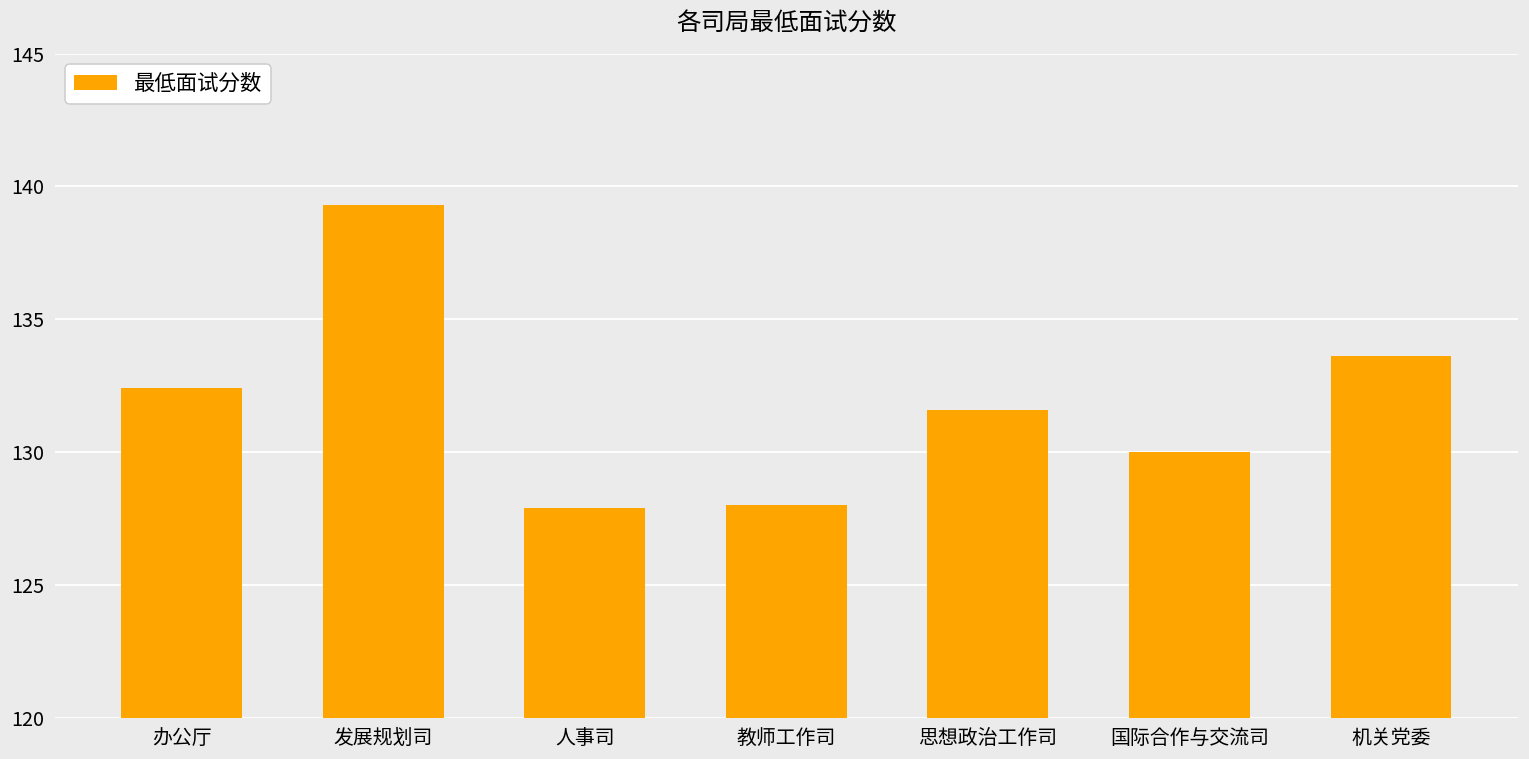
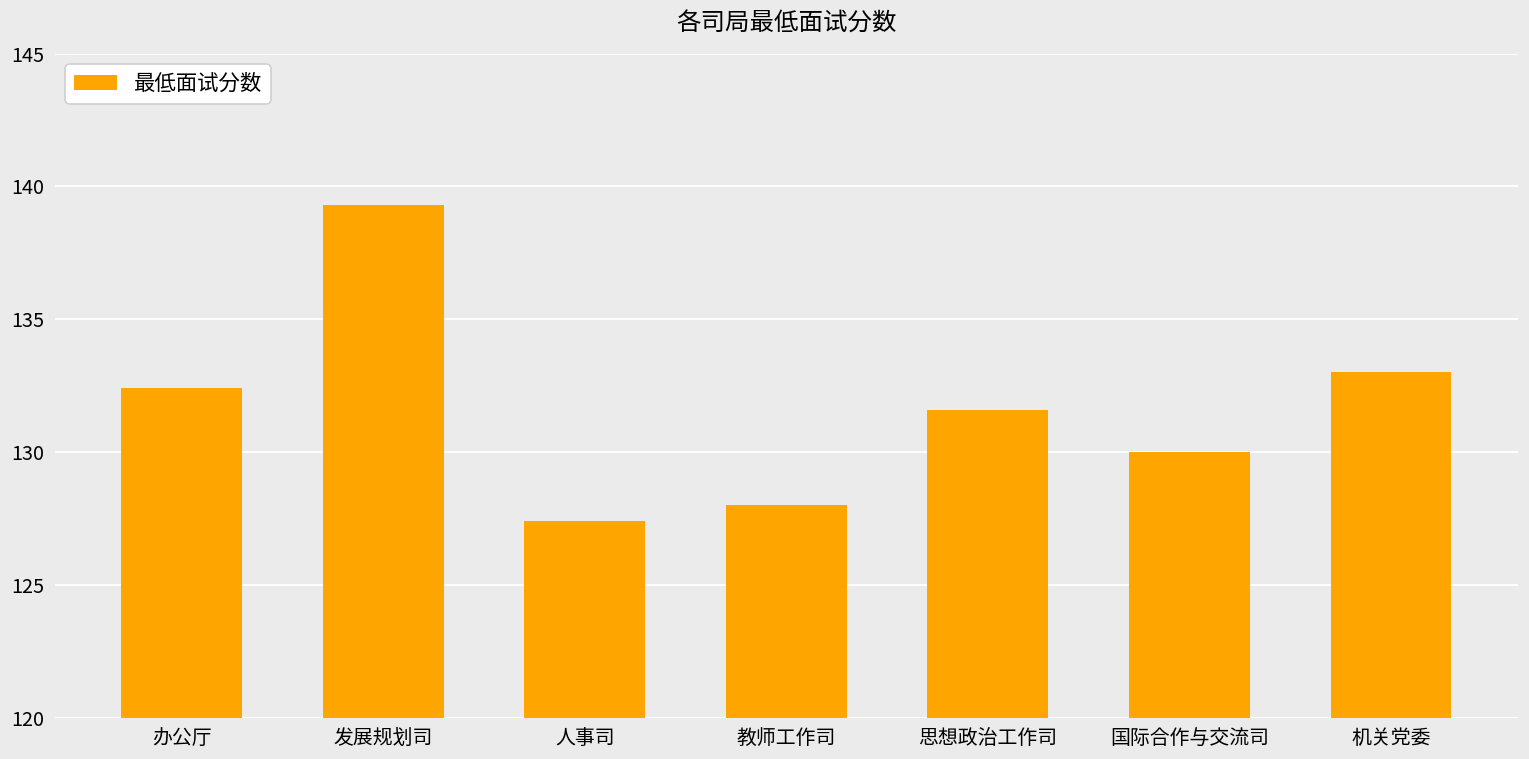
  {
    "办公厅": 132.4,
    "发展规划司": 139.3,
-   "人事司": 127.9,
+   "人事司": 127.4,
    "教师工作司": 128.0,
    "思想政治工作司": 131.6,
    "国际合作与交流司": 130.0,
-   "机关党委": 133.6
+   "机关党委": 133.0
  }
